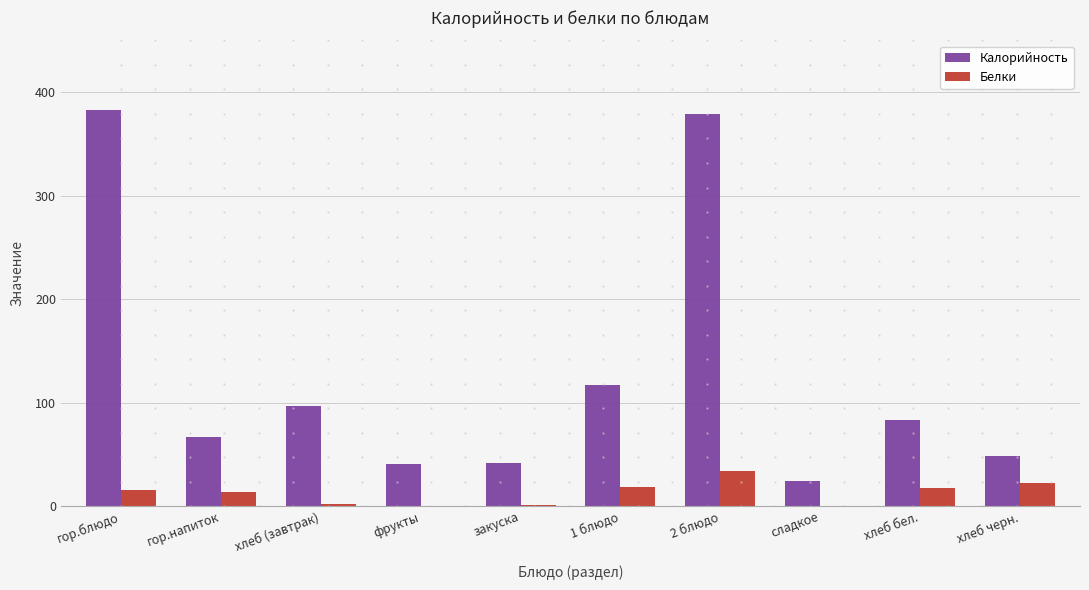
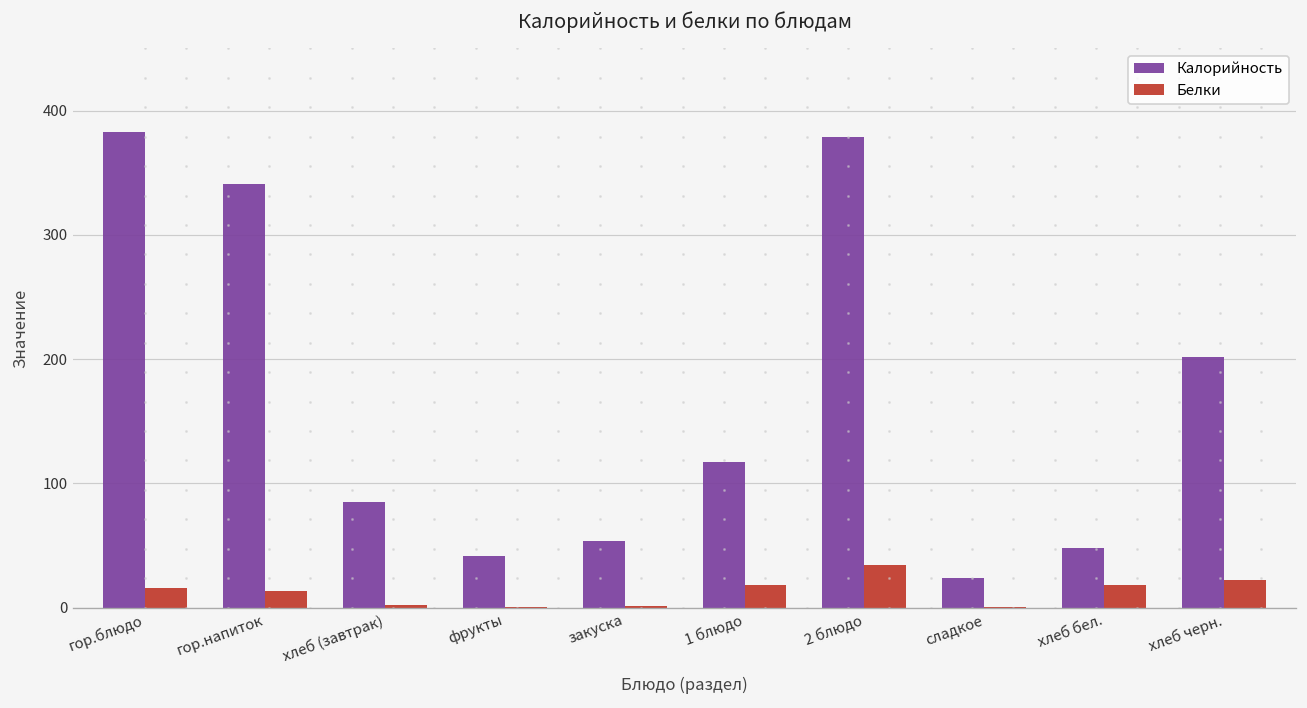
  {
    "Калорийность": {
      "гор.блюдо": 383,
-     "гор.напиток": 67,
-     "хлеб (завтрак)": 96,
+     "гор.напиток": 341,
+     "хлеб (завтрак)": 85,
      "фрукты": 41,
-     "закуска": 42,
+     "закуска": 54,
      "1 блюдо": 117,
      "2 блюдо": 379,
      "сладкое": 24,
-     "хлеб бел.": 84,
-     "хлеб черн.": 48
+     "хлеб бел.": 48,
+     "хлеб черн.": 202
    },
    "Белки": {
      "гор.блюдо": 16,
      "гор.напиток": 14,
      "1 блюдо": 18,
      "2 блюдо": 34,
      "хлеб бел.": 18,
      "хлеб черн.": 22
    }
  }
